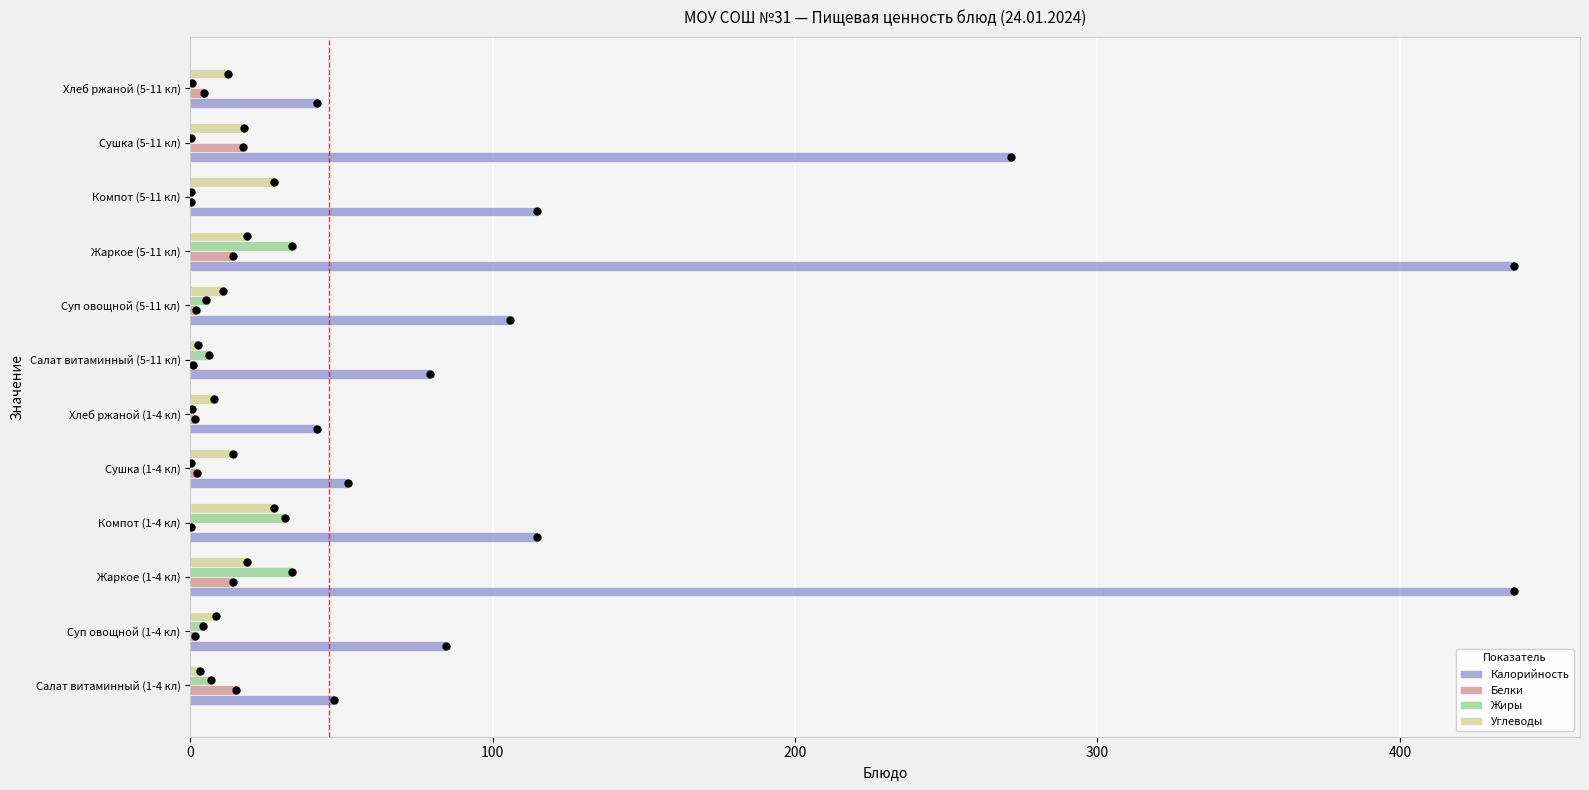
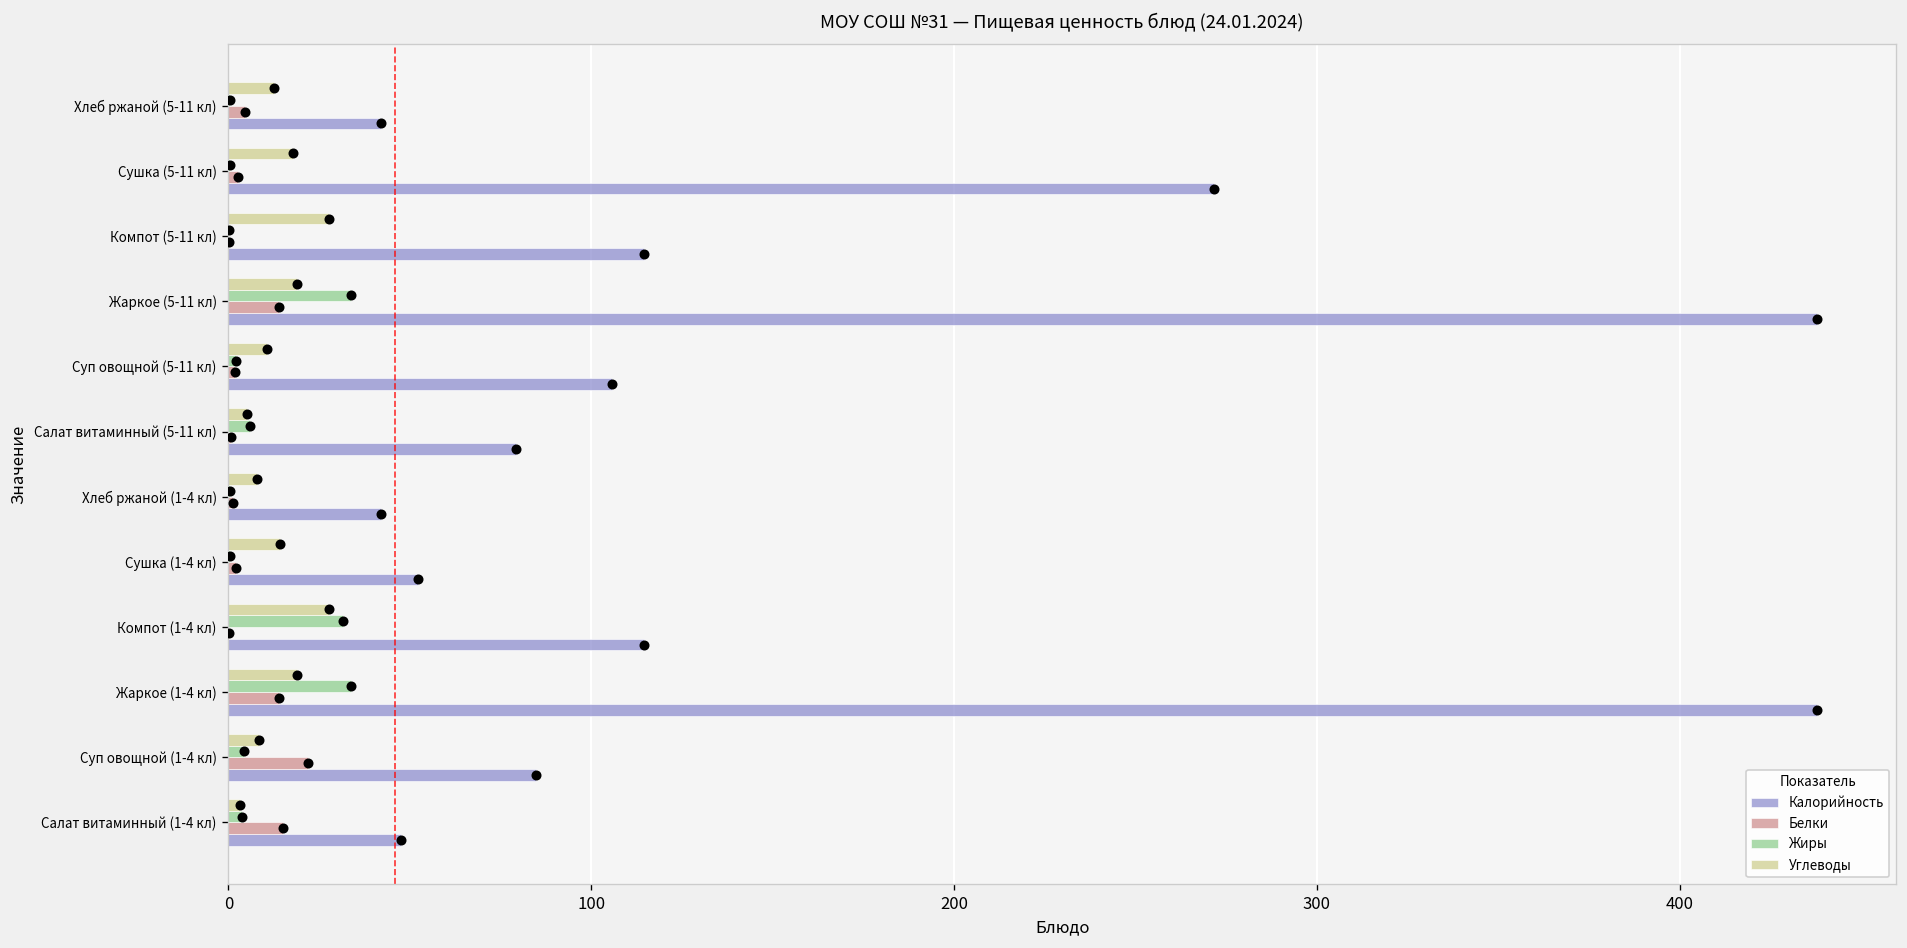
  {
    "Калорийность": {
      "Хлеб ржаной (5-11 кл)": 42,
      "Сушка (5-11 кл)": 272,
      "Компот (5-11 кл)": 115,
      "Жаркое (5-11 кл)": 438,
      "Суп овощной (5-11 кл)": 106,
      "Салат витаминный (5-11 кл)": 79,
      "Хлеб ржаной (1-4 кл)": 42,
      "Сушка (1-4 кл)": 52,
      "Компот (1-4 кл)": 115,
      "Жаркое (1-4 кл)": 438,
      "Суп овощной (1-4 кл)": 85,
      "Салат витаминный (1-4 кл)": 48
    },
    "Белки": {
      "Хлеб ржаной (5-11 кл)": 5,
-     "Сушка (5-11 кл)": 18,
+     "Сушка (5-11 кл)": 3,
      "Жаркое (5-11 кл)": 14,
      "Суп овощной (5-11 кл)": 2,
      "Хлеб ржаной (1-4 кл)": 1,
      "Сушка (1-4 кл)": 2,
      "Жаркое (1-4 кл)": 14,
-     "Суп овощной (1-4 кл)": 1,
+     "Суп овощной (1-4 кл)": 22,
      "Салат витаминный (1-4 кл)": 15
    },
    "Жиры": {
      "Жаркое (5-11 кл)": 34,
-     "Суп овощной (5-11 кл)": 5,
+     "Суп овощной (5-11 кл)": 2,
      "Салат витаминный (5-11 кл)": 6,
      "Компот (1-4 кл)": 31,
      "Жаркое (1-4 кл)": 34,
      "Суп овощной (1-4 кл)": 4,
-     "Салат витаминный (1-4 кл)": 7
+     "Салат витаминный (1-4 кл)": 4
    },
    "Углеводы": {
      "Хлеб ржаной (5-11 кл)": 13,
      "Сушка (5-11 кл)": 18,
      "Компот (5-11 кл)": 28,
      "Жаркое (5-11 кл)": 19,
      "Суп овощной (5-11 кл)": 11,
-     "Салат витаминный (5-11 кл)": 2,
+     "Салат витаминный (5-11 кл)": 5,
      "Хлеб ржаной (1-4 кл)": 8,
      "Сушка (1-4 кл)": 14,
      "Компот (1-4 кл)": 28,
      "Жаркое (1-4 кл)": 19,
      "Суп овощной (1-4 кл)": 9,
      "Салат витаминный (1-4 кл)": 3
    }
  }
